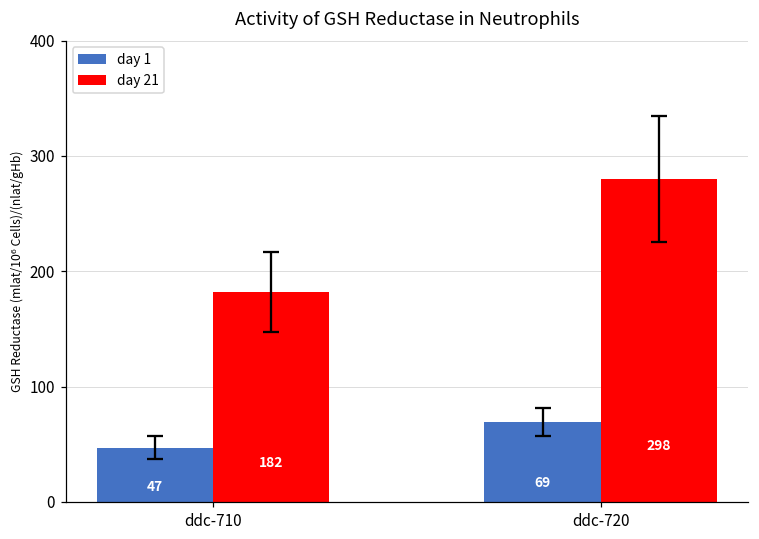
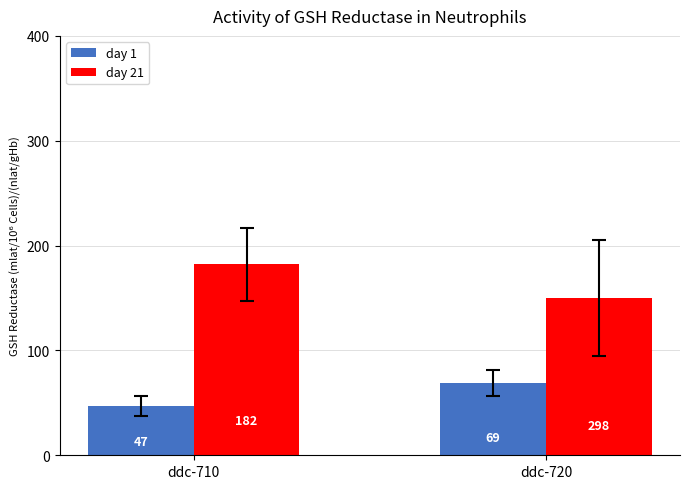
  {
    "day 21": {
-     "ddc-720": 280
+     "ddc-720": 150
    }
  }
